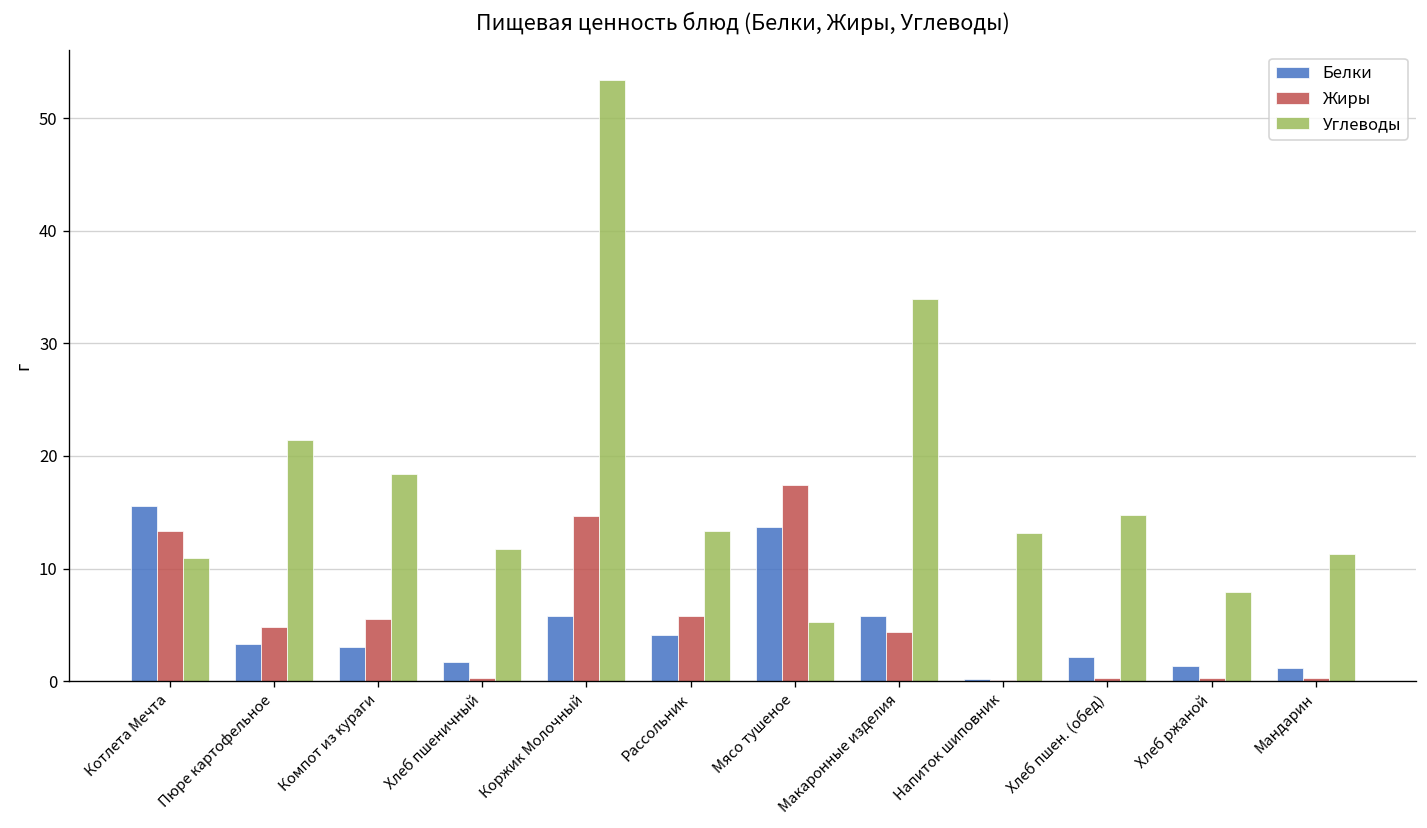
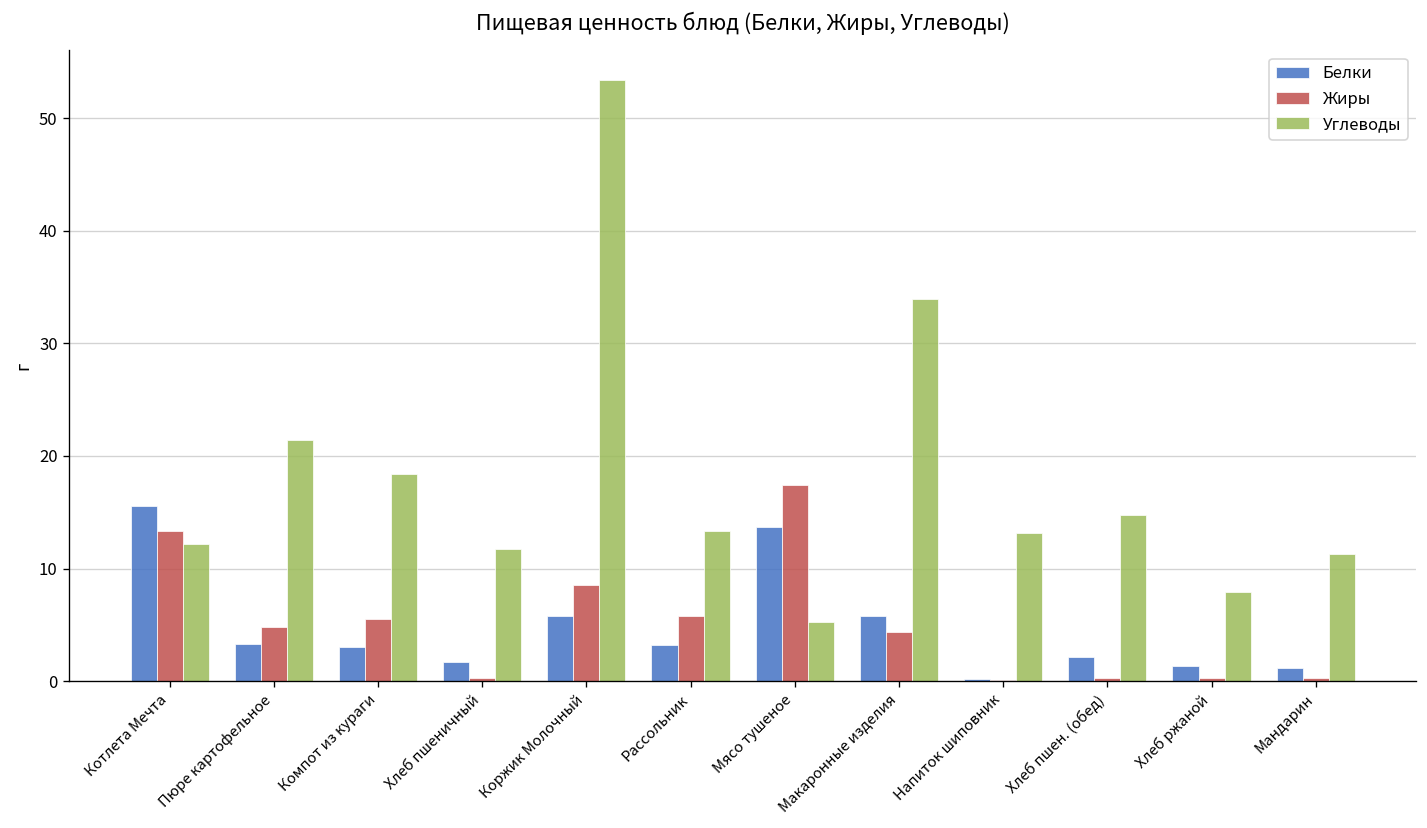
  {
    "Белки": {
      "Котлета Мечта": 16,
      "Пюре картофельное": 3,
      "Компот из кураги": 3,
      "Хлеб пшеничный": 2,
      "Коржик Молочный": 6,
-     "Рассольник": 4,
+     "Рассольник": 3,
      "Мясо тушеное": 14,
      "Макаронные изделия": 6,
      "Хлеб пшен. (обед)": 2,
      "Хлеб ржаной": 1,
      "Мандарин": 1
    },
    "Жиры": {
      "Котлета Мечта": 13,
      "Пюре картофельное": 5,
      "Компот из кураги": 5,
-     "Коржик Молочный": 15,
+     "Коржик Молочный": 9,
      "Рассольник": 6,
      "Мясо тушеное": 17,
      "Макаронные изделия": 4,
      "Хлеб пшен. (обед)": 0,
      "Мандарин": 0
    },
    "Углеводы": {
-     "Котлета Мечта": 11,
+     "Котлета Мечта": 12,
      "Пюре картофельное": 21,
      "Компот из кураги": 18,
      "Хлеб пшеничный": 12,
      "Коржик Молочный": 53,
      "Рассольник": 13,
      "Мясо тушеное": 5,
      "Макаронные изделия": 34,
      "Напиток шиповник": 13,
      "Хлеб пшен. (обед)": 15,
      "Хлеб ржаной": 8,
      "Мандарин": 11
    }
  }
